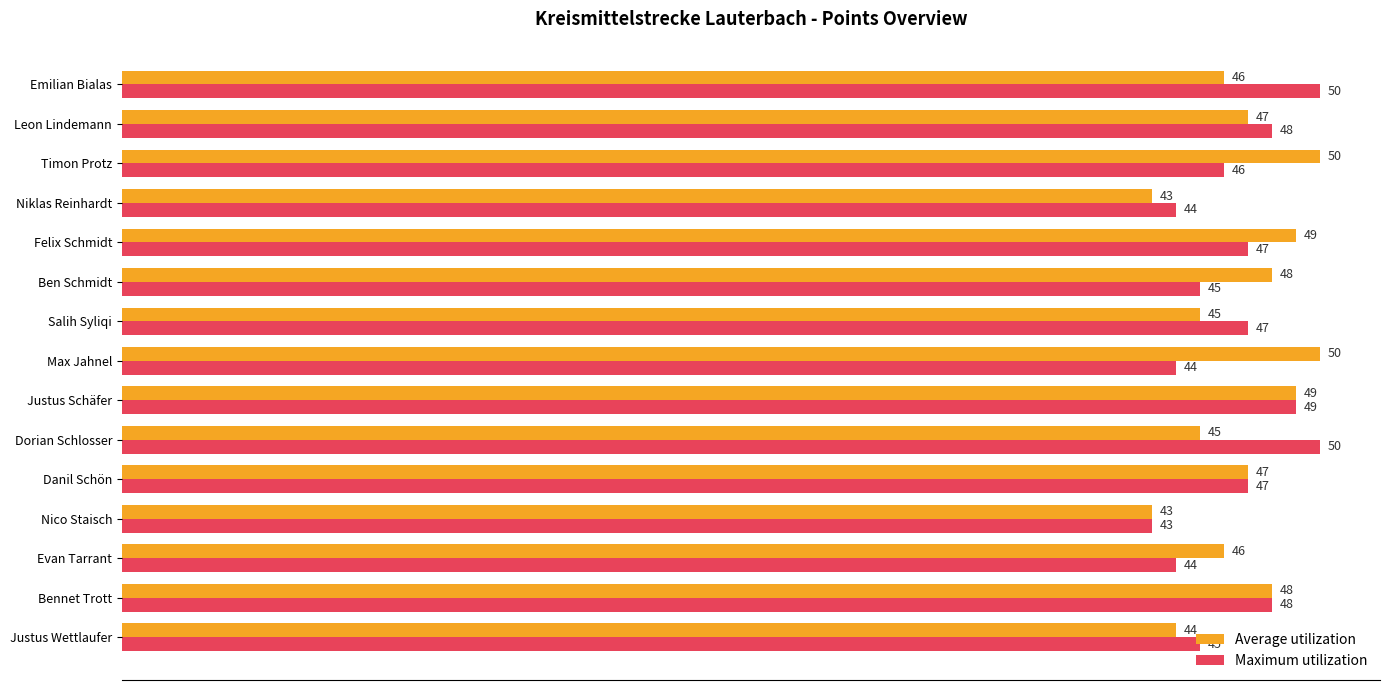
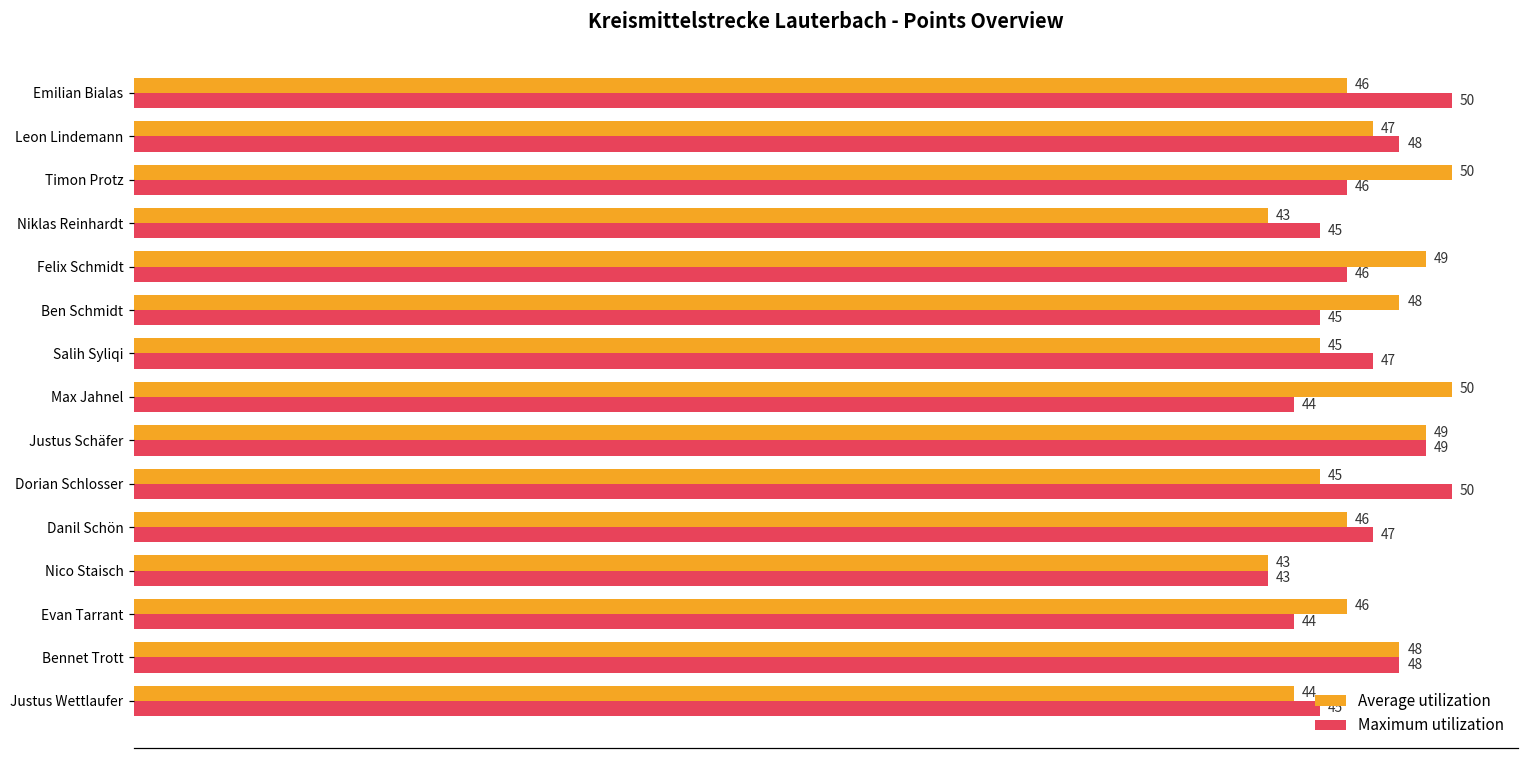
  {
    "Average utilization": {
      "Emilian Bialas": 46,
      "Leon Lindemann": 47,
      "Timon Protz": 50,
      "Niklas Reinhardt": 43,
      "Felix Schmidt": 49,
      "Ben Schmidt": 48,
      "Salih Syliqi": 45,
      "Max Jahnel": 50,
      "Justus Schäfer": 49,
      "Dorian Schlosser": 45,
-     "Danil Schön": 47,
+     "Danil Schön": 46,
      "Nico Staisch": 43,
      "Evan Tarrant": 46,
      "Bennet Trott": 48,
      "Justus Wettlaufer": 44
    },
    "Maximum utilization": {
      "Emilian Bialas": 50,
      "Leon Lindemann": 48,
      "Timon Protz": 46,
-     "Niklas Reinhardt": 44,
-     "Felix Schmidt": 47,
+     "Niklas Reinhardt": 45,
+     "Felix Schmidt": 46,
      "Ben Schmidt": 45,
      "Salih Syliqi": 47,
      "Max Jahnel": 44,
      "Justus Schäfer": 49,
      "Dorian Schlosser": 50,
      "Danil Schön": 47,
      "Nico Staisch": 43,
      "Evan Tarrant": 44,
      "Bennet Trott": 48,
      "Justus Wettlaufer": 45
    }
  }
